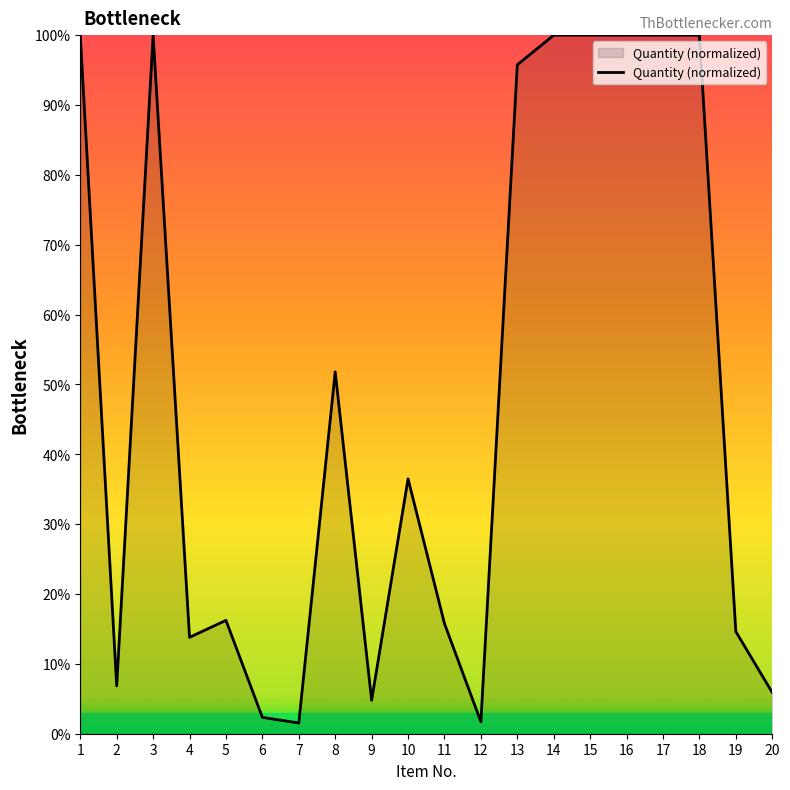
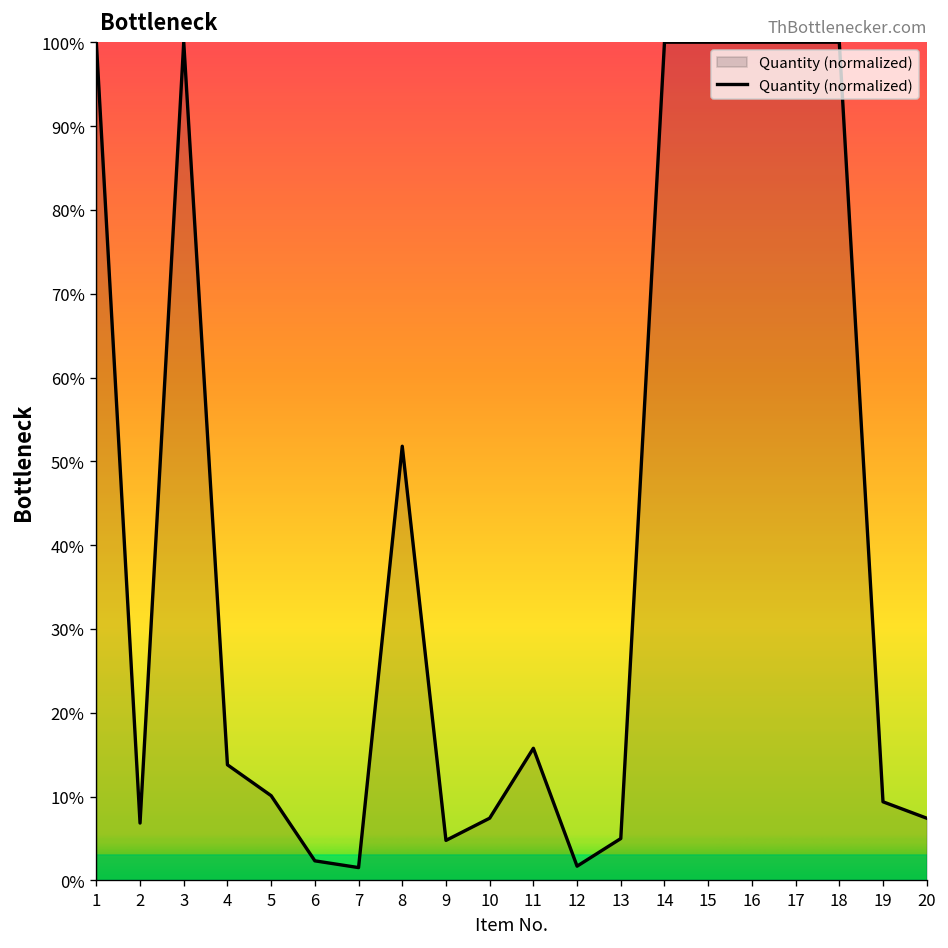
  {
    "1": "100%",
    "2": "7%",
    "3": "100%",
    "4": "14%",
-   "5": "16%",
+   "5": "10%",
    "8": "52%",
    "9": "5%",
-   "10": "36%",
+   "10": "7%",
    "11": "16%",
-   "13": "96%",
+   "13": "5%",
    "14": "100%",
    "15": "100%",
    "16": "100%",
    "17": "100%",
    "18": "100%",
-   "19": "15%",
-   "20": "6%"
+   "19": "9%",
+   "20": "7%"
  }
